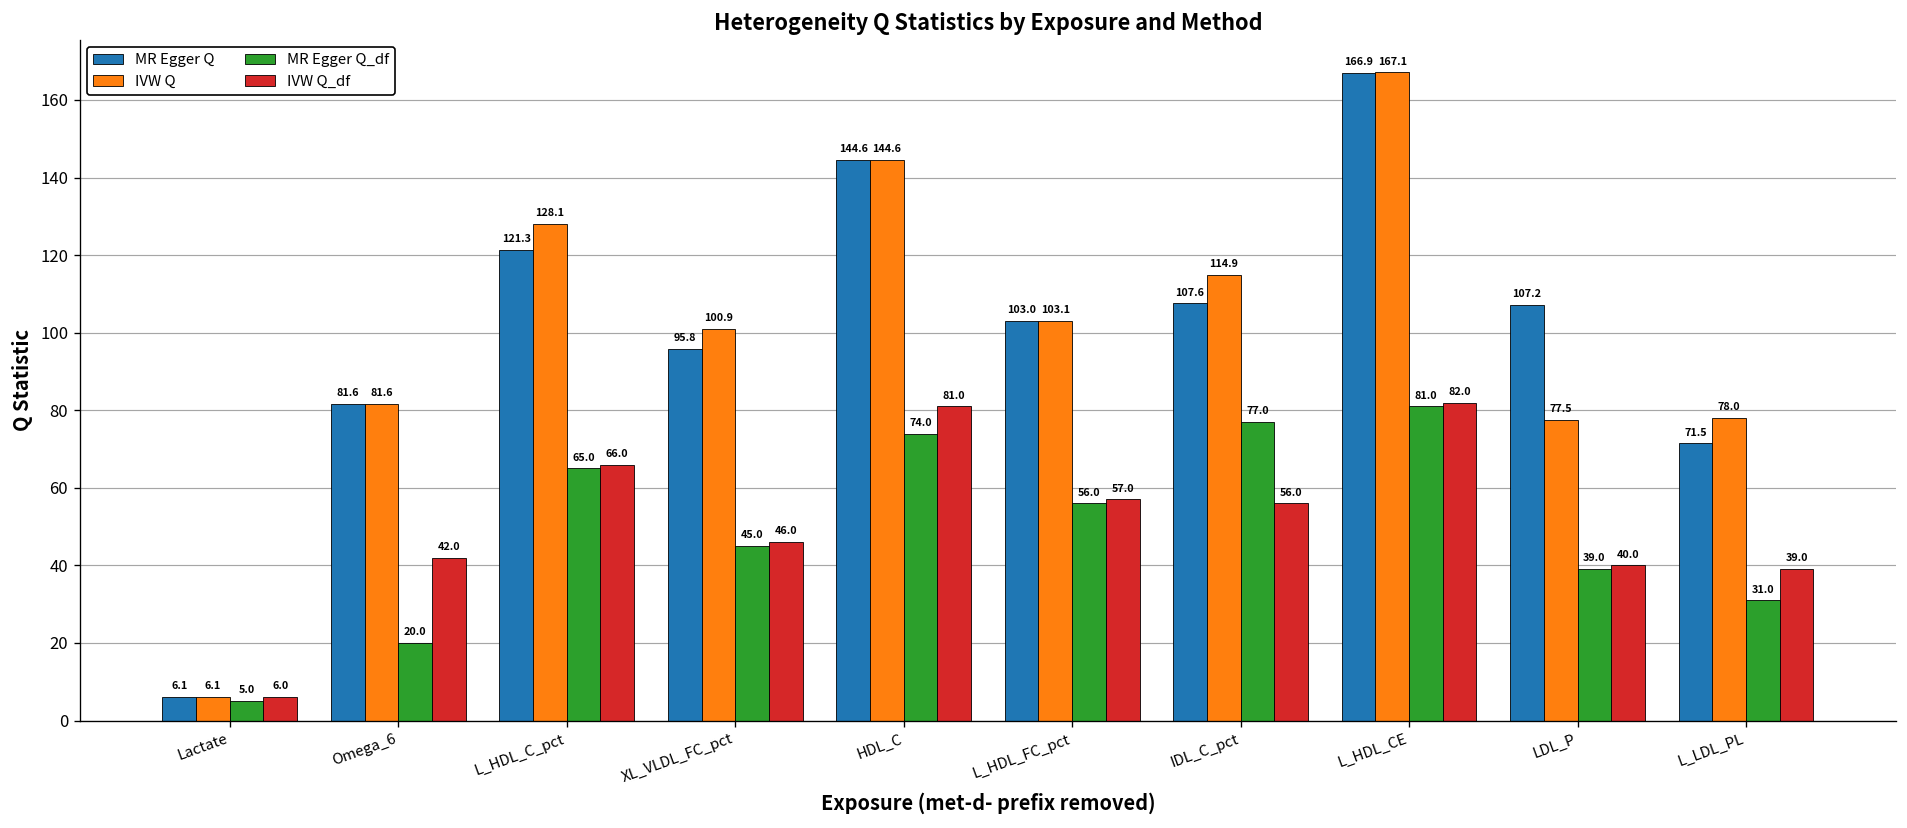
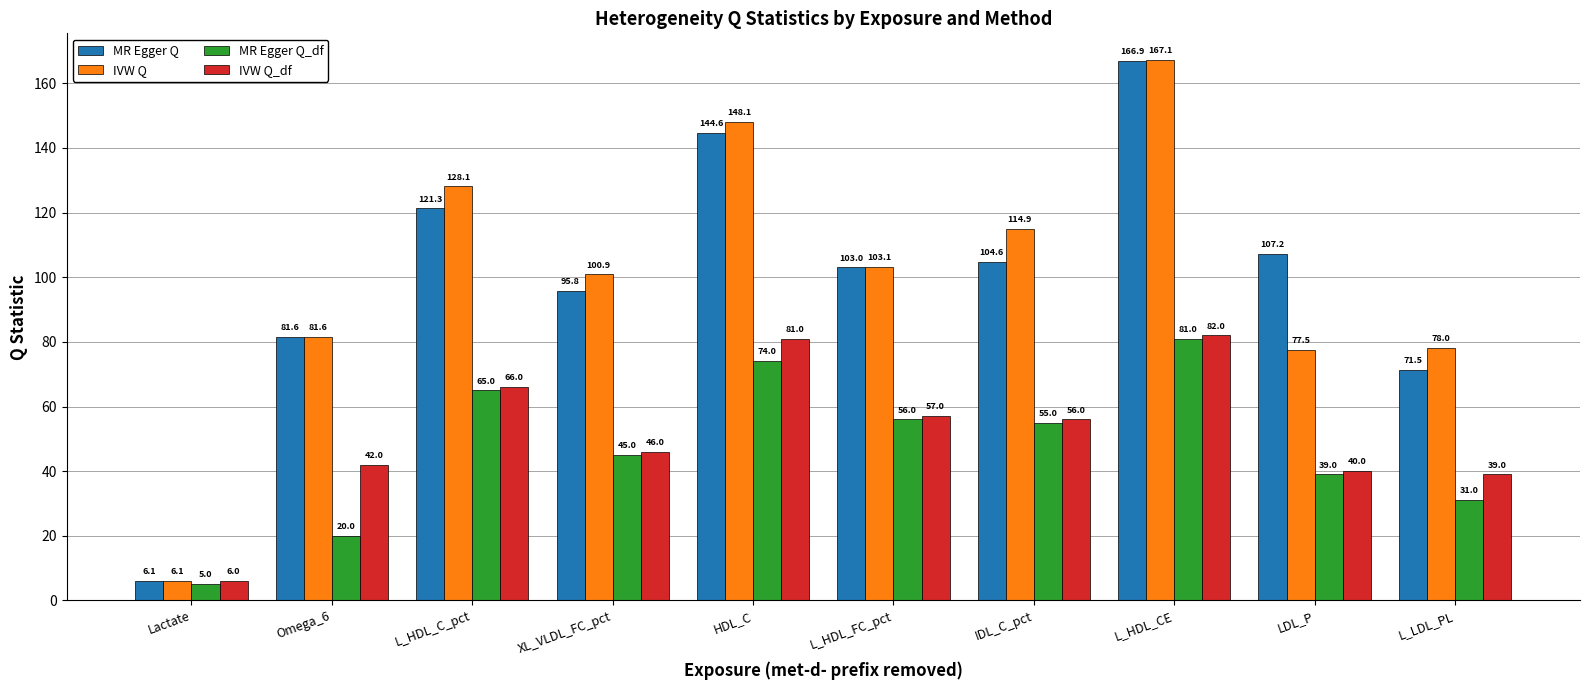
  {
    "MR Egger Q": {
      "Lactate": 6.1,
      "Omega_6": 81.6,
      "L_HDL_C_pct": 121.3,
      "XL_VLDL_FC_pct": 95.8,
      "HDL_C": 144.6,
      "L_HDL_FC_pct": 103.0,
-     "IDL_C_pct": 107.6,
+     "IDL_C_pct": 104.6,
      "L_HDL_CE": 166.9,
      "LDL_P": 107.2,
      "L_LDL_PL": 71.5
    },
    "IVW Q": {
      "Lactate": 6.1,
      "Omega_6": 81.6,
      "L_HDL_C_pct": 128.1,
      "XL_VLDL_FC_pct": 100.9,
-     "HDL_C": 144.6,
+     "HDL_C": 148.1,
      "L_HDL_FC_pct": 103.1,
      "IDL_C_pct": 114.9,
      "L_HDL_CE": 167.1,
      "LDL_P": 77.5,
      "L_LDL_PL": 78.0
    },
    "MR Egger Q_df": {
      "Lactate": 5.0,
      "Omega_6": 20.0,
      "L_HDL_C_pct": 65.0,
      "XL_VLDL_FC_pct": 45.0,
      "HDL_C": 74.0,
      "L_HDL_FC_pct": 56.0,
-     "IDL_C_pct": 77.0,
+     "IDL_C_pct": 55.0,
      "L_HDL_CE": 81.0,
      "LDL_P": 39.0,
      "L_LDL_PL": 31.0
    },
    "IVW Q_df": {
      "Lactate": 6.0,
      "Omega_6": 42.0,
      "L_HDL_C_pct": 66.0,
      "XL_VLDL_FC_pct": 46.0,
      "HDL_C": 81.0,
      "L_HDL_FC_pct": 57.0,
      "IDL_C_pct": 56.0,
      "L_HDL_CE": 82.0,
      "LDL_P": 40.0,
      "L_LDL_PL": 39.0
    }
  }
